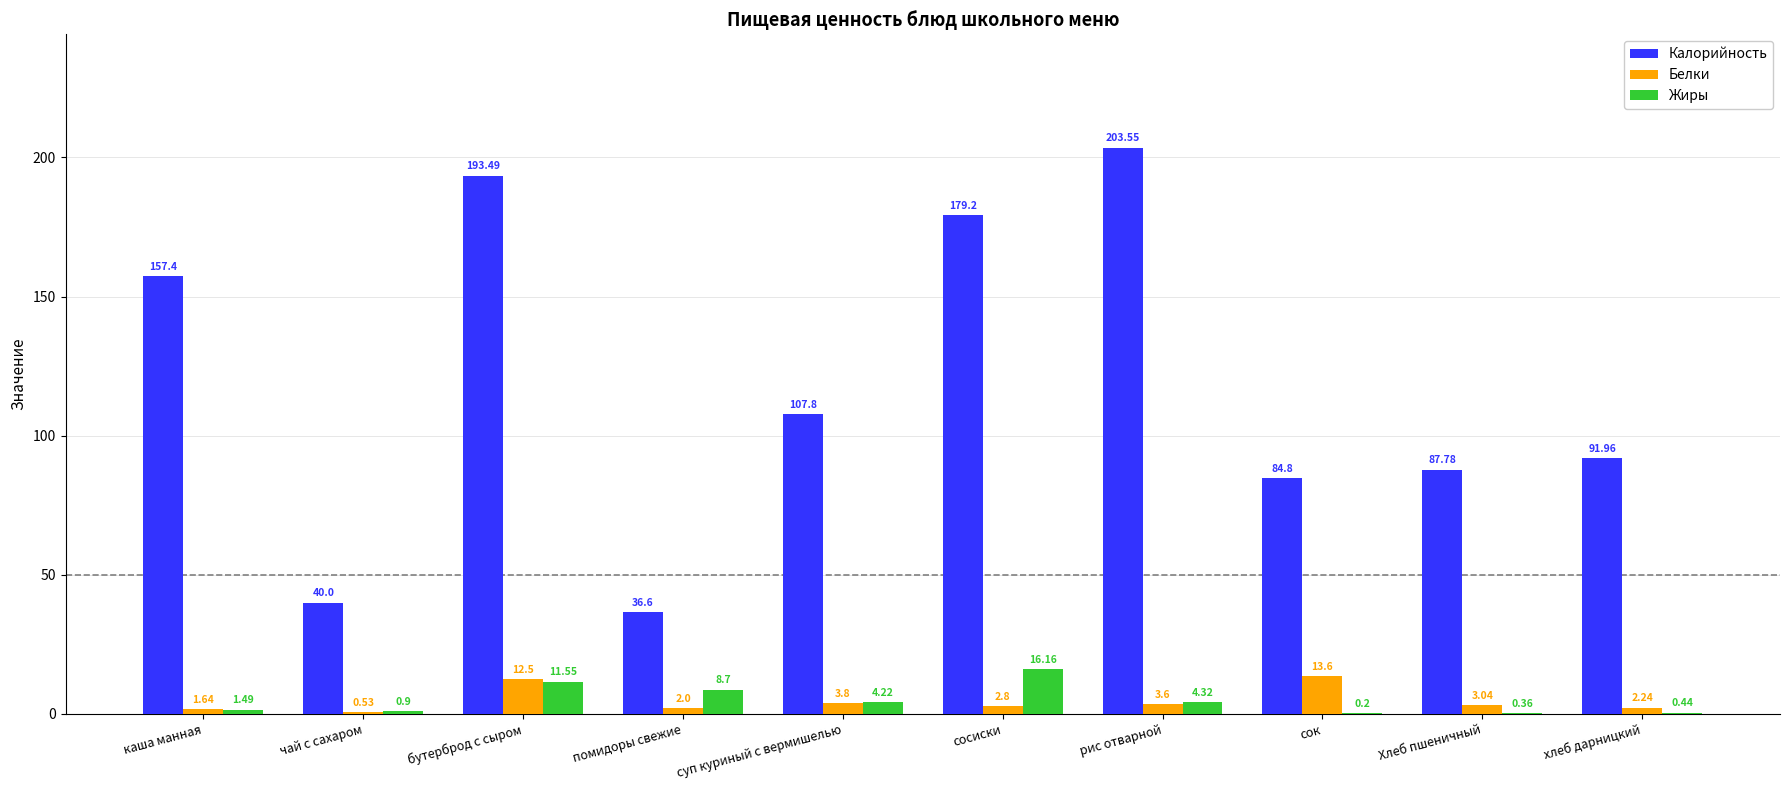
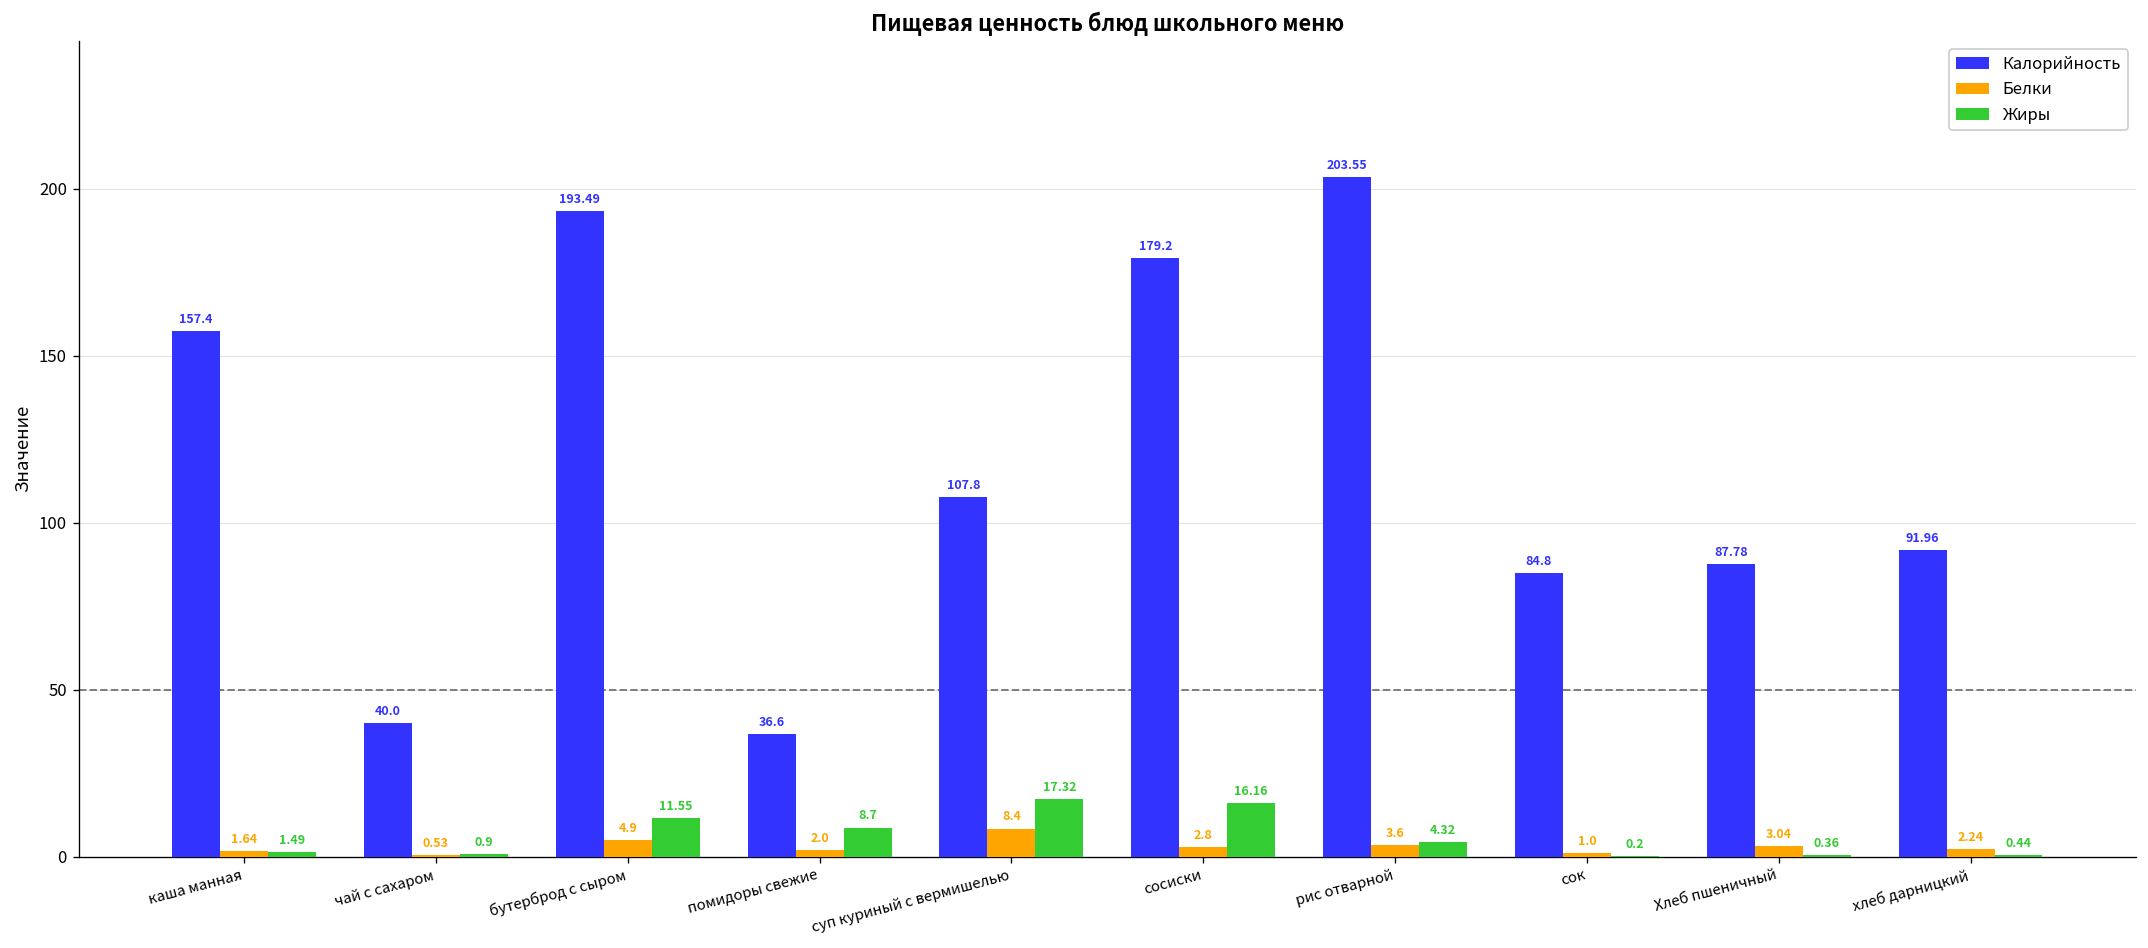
  {
    "Калорийность": {
      "каша манная": 157.4,
      "чай с сахаром": 40.0,
      "бутерброд с сыром": 193.49,
      "помидоры свежие": 36.6,
      "суп куриный с вермишелью": 107.8,
      "сосиски": 179.2,
      "рис отварной": 203.55,
      "сок": 84.8,
      "Хлеб пшеничный": 87.78,
      "хлеб дарницкий": 91.96
    },
    "Белки": {
      "каша манная": 1.64,
      "чай с сахаром": 0.53,
-     "бутерброд с сыром": 12.5,
+     "бутерброд с сыром": 4.9,
      "помидоры свежие": 2.0,
-     "суп куриный с вермишелью": 3.8,
+     "суп куриный с вермишелью": 8.4,
      "сосиски": 2.8,
      "рис отварной": 3.6,
-     "сок": 13.6,
+     "сок": 1.0,
      "Хлеб пшеничный": 3.04,
      "хлеб дарницкий": 2.24
    },
    "Жиры": {
      "каша манная": 1.49,
      "чай с сахаром": 0.9,
      "бутерброд с сыром": 11.55,
      "помидоры свежие": 8.7,
-     "суп куриный с вермишелью": 4.22,
+     "суп куриный с вермишелью": 17.32,
      "сосиски": 16.16,
      "рис отварной": 4.32,
      "сок": 0.2,
      "Хлеб пшеничный": 0.36,
      "хлеб дарницкий": 0.44
    }
  }
